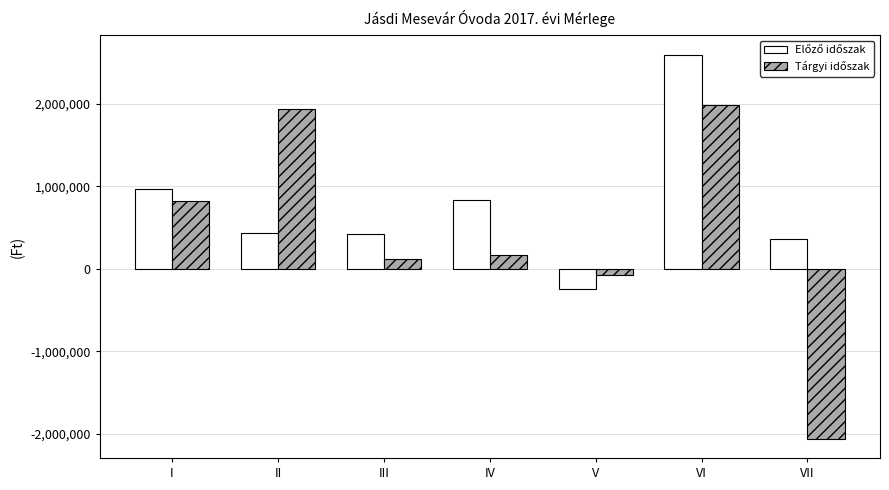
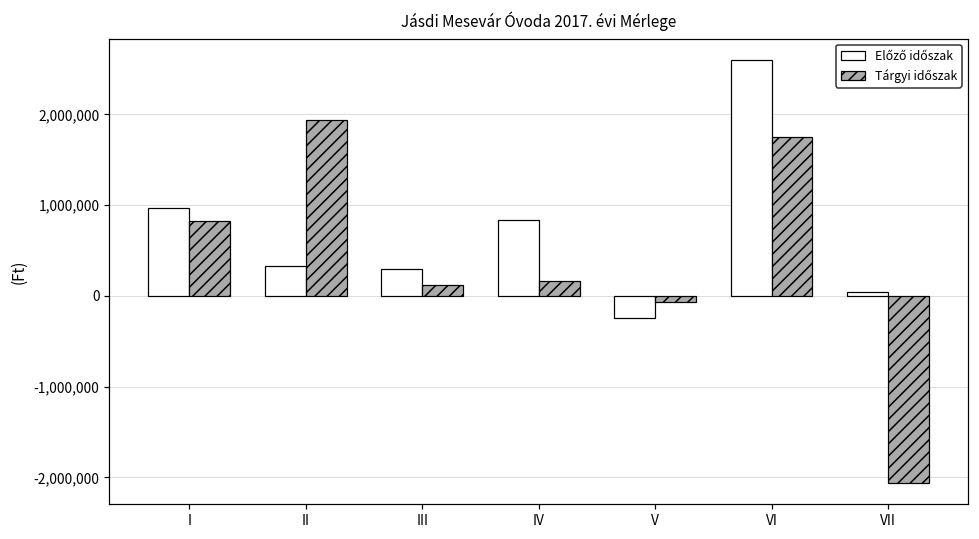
  {
    "Előző időszak": {
      "I": "1,000,000",
-     "II": "400,000",
-     "III": "400,000",
+     "II": "300,000",
+     "III": "300,000",
      "IV": "800,000",
      "V": "-200,000",
      "VI": "2,600,000",
-     "VII": "400,000"
+     "VII": "0"
    },
    "Tárgyi időszak": {
      "I": "800,000",
      "II": "1,900,000",
      "III": "100,000",
      "IV": "200,000",
      "V": "-100,000",
-     "VI": "2,000,000",
+     "VI": "1,800,000",
      "VII": "-2,100,000"
    }
  }
